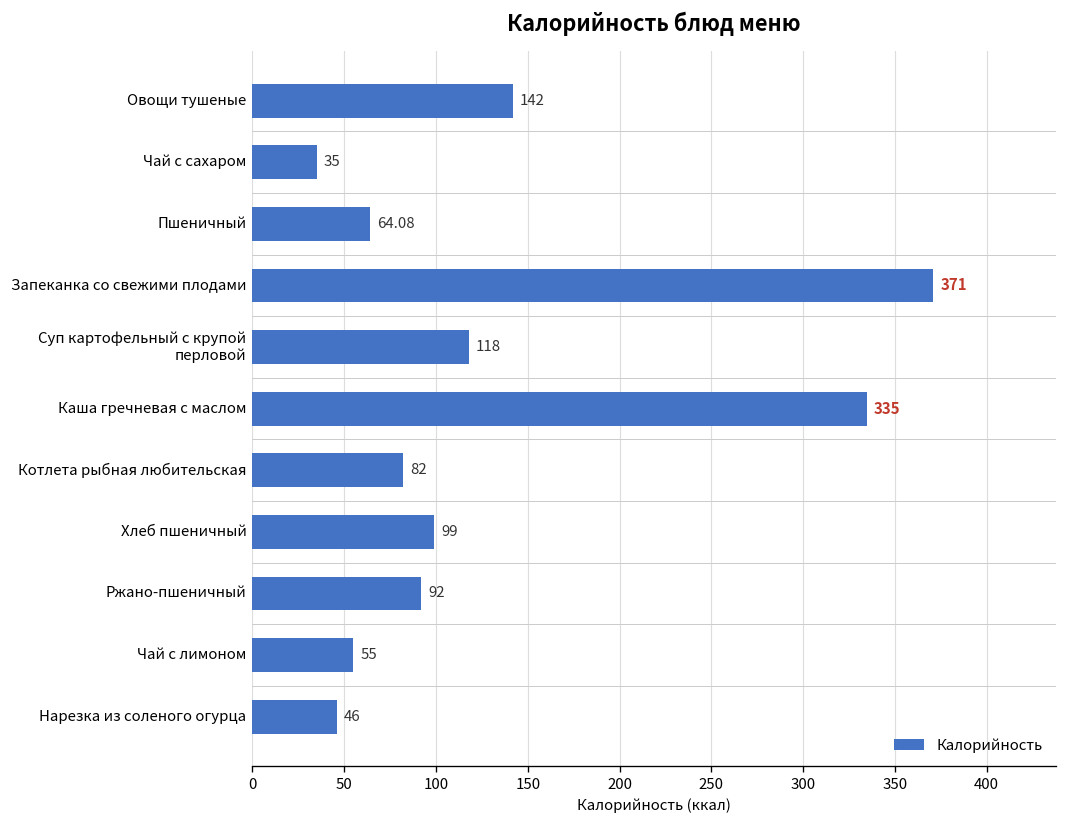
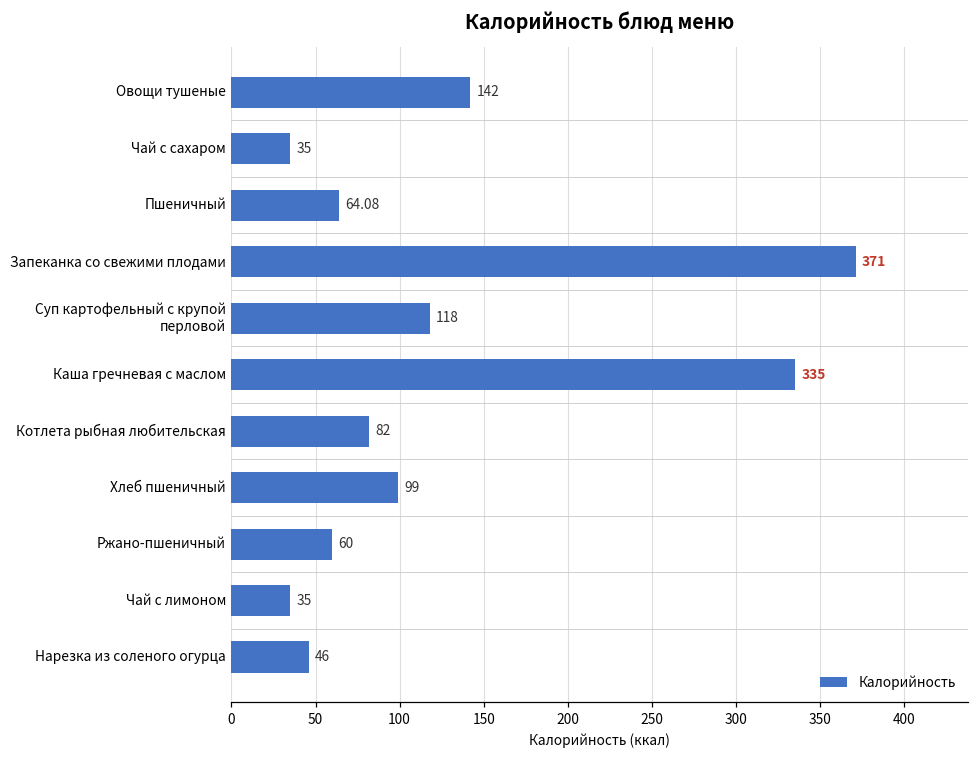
  {
    "Овощи тушеные": 142,
    "Чай с сахаром": 35,
    "Пшеничный": 64.08,
    "Запеканка со свежими плодами": 371,
    "Суп картофельный с крупой перловой": 118,
    "Каша гречневая с маслом": 335,
    "Котлета рыбная любительская": 82,
    "Хлеб пшеничный": 99,
-   "Ржано-пшеничный": 92,
-   "Чай с лимоном": 55,
+   "Ржано-пшеничный": 60,
+   "Чай с лимоном": 35,
    "Нарезка из соленого огурца": 46
  }
